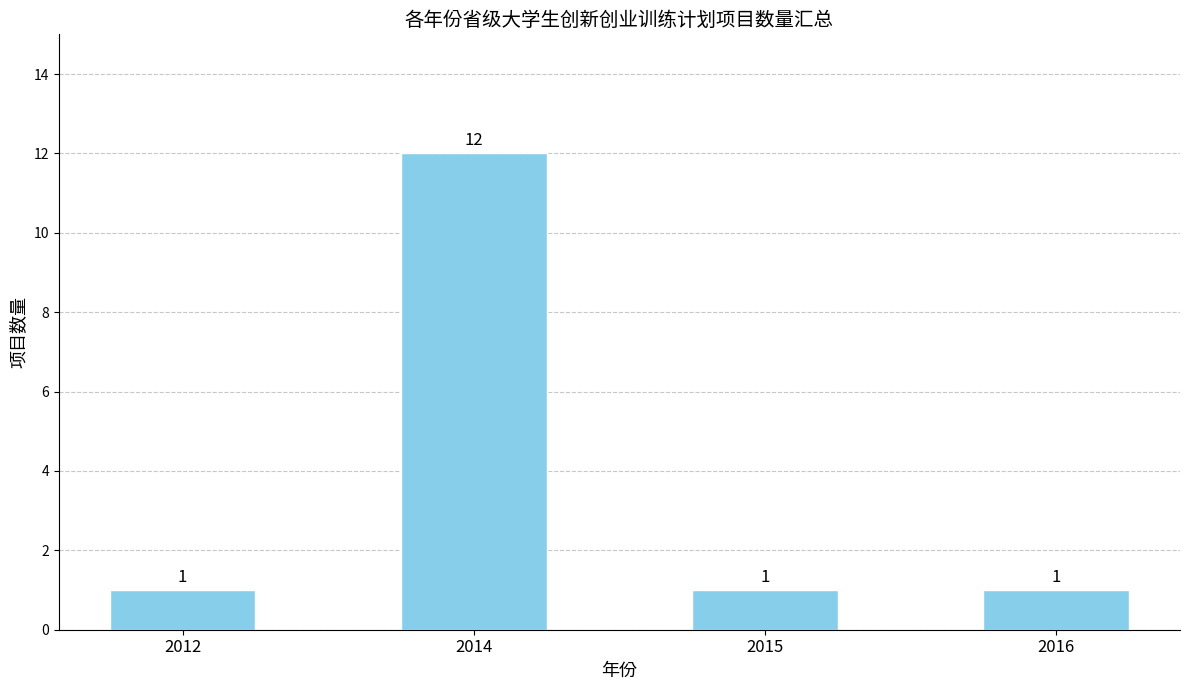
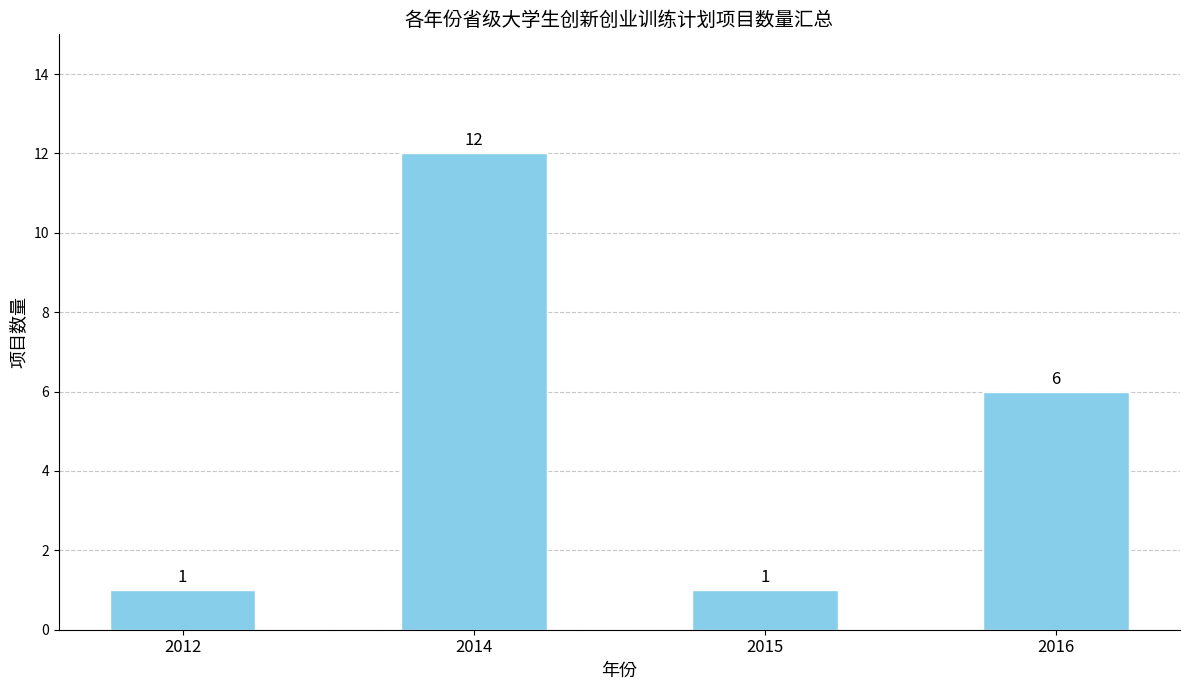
  {
    "2012": 1,
    "2014": 12,
    "2015": 1,
-   "2016": 1
+   "2016": 6
  }
